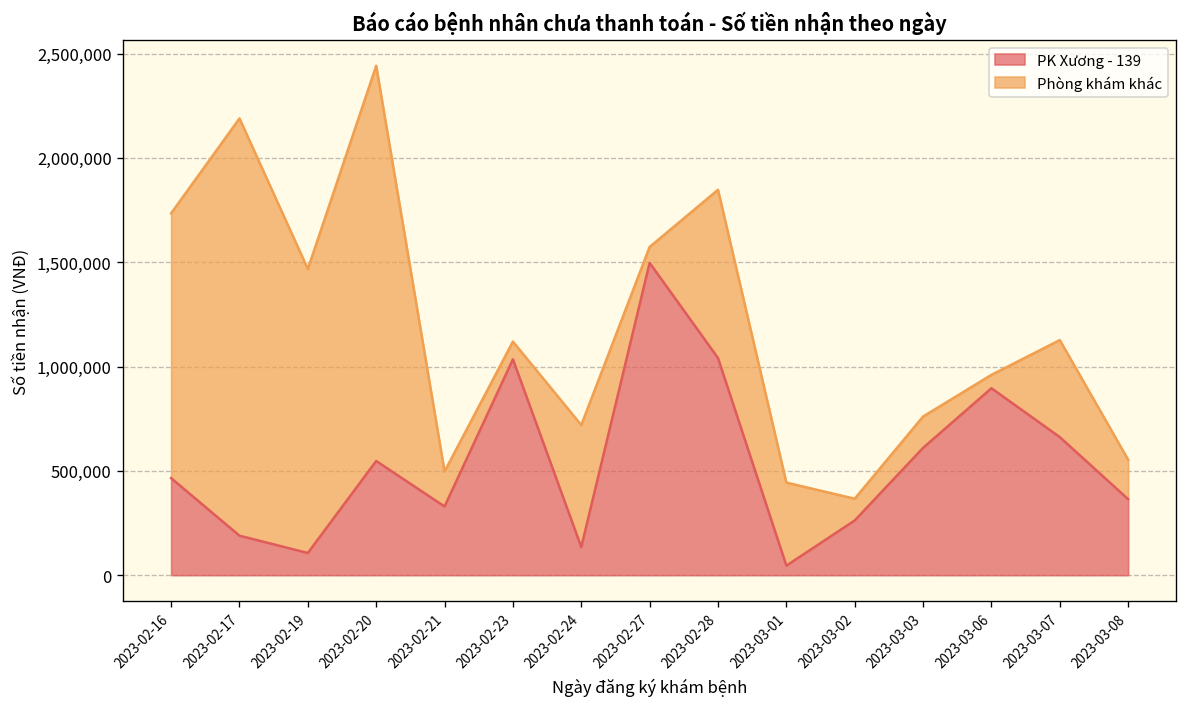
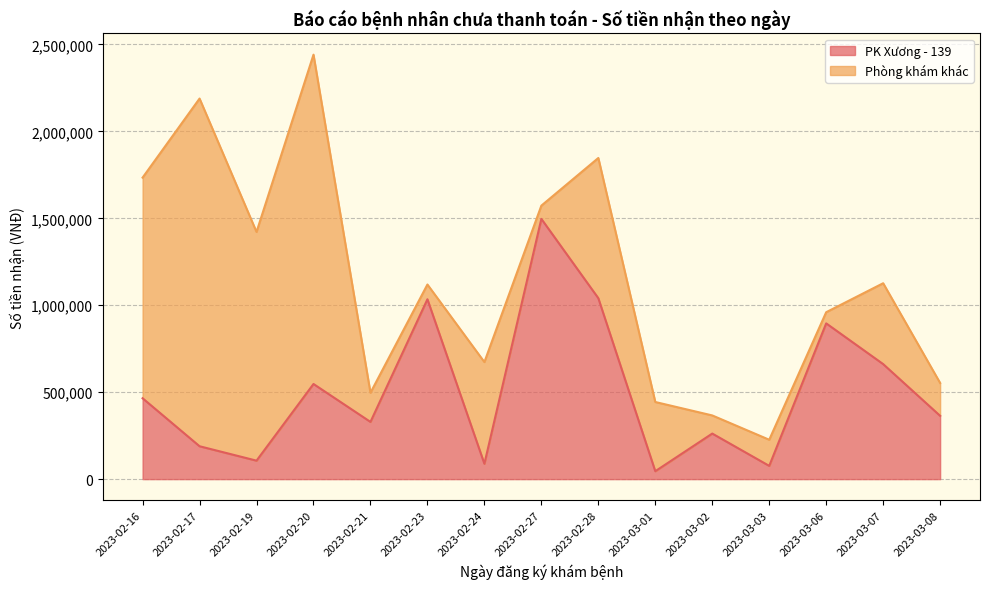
  {
    "PK Xương - 139": {
      "2023-02-16": "470,000",
      "2023-02-17": "190,000",
      "2023-02-19": "110,000",
      "2023-02-20": "550,000",
      "2023-02-21": "330,000",
      "2023-02-23": "1,030,000",
-     "2023-02-24": "130,000",
+     "2023-02-24": "90,000",
      "2023-02-27": "1,500,000",
      "2023-02-28": "1,040,000",
      "2023-03-01": "50,000",
      "2023-03-02": "260,000",
-     "2023-03-03": "610,000",
+     "2023-03-03": "80,000",
      "2023-03-06": "900,000",
      "2023-03-07": "660,000",
      "2023-03-08": "360,000"
    },
    "Phòng khám khác": {
      "2023-02-16": "1,270,000",
      "2023-02-17": "2,000,000",
-     "2023-02-19": "1,360,000",
+     "2023-02-19": "1,320,000",
      "2023-02-20": "1,890,000",
      "2023-02-21": "170,000",
      "2023-02-23": "80,000",
      "2023-02-24": "580,000",
      "2023-02-27": "80,000",
      "2023-02-28": "810,000",
      "2023-03-01": "400,000",
      "2023-03-02": "100,000",
      "2023-03-03": "150,000",
      "2023-03-06": "60,000",
      "2023-03-07": "470,000",
      "2023-03-08": "190,000"
    }
  }
